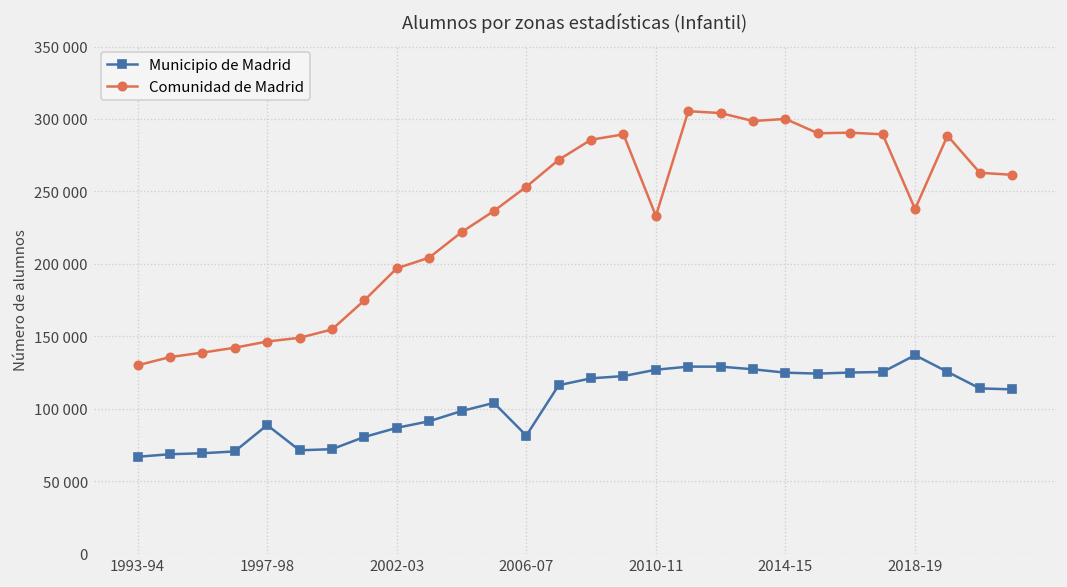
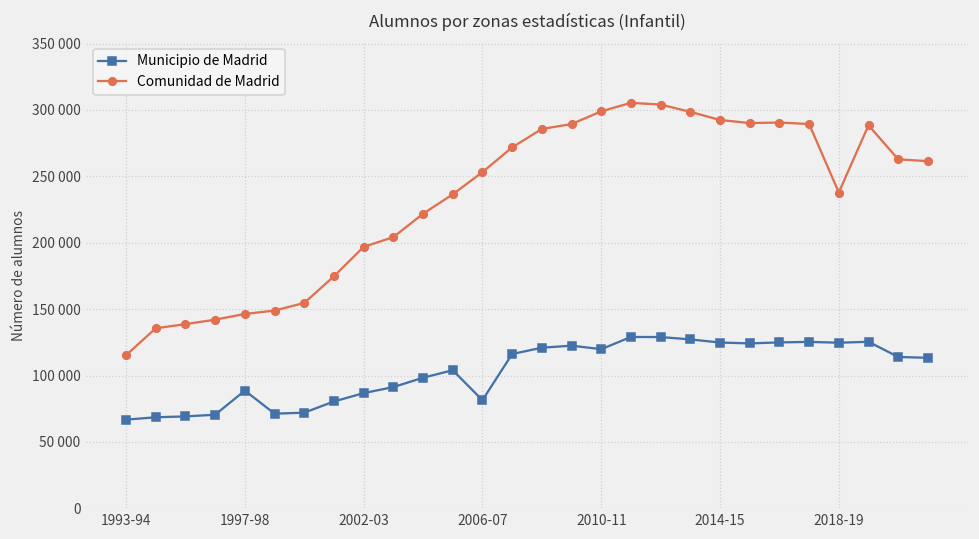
  {
    "Municipio de Madrid": {
      "1993-94": 67000,
      "1997-98": 89000,
      "2002-03": 87000,
      "2006-07": 81000,
-     "2010-11": 127000,
+     "2010-11": 120000,
      "2014-15": 125000,
-     "2018-19": 137000
+     "2018-19": 125000
    },
    "Comunidad de Madrid": {
-     "1993-94": 130000,
+     "1993-94": 115000,
      "1997-98": 146000,
      "2002-03": 197000,
      "2006-07": 253000,
-     "2010-11": 233000,
-     "2014-15": 300000,
+     "2010-11": 299000,
+     "2014-15": 292000,
      "2018-19": 238000
    }
  }
